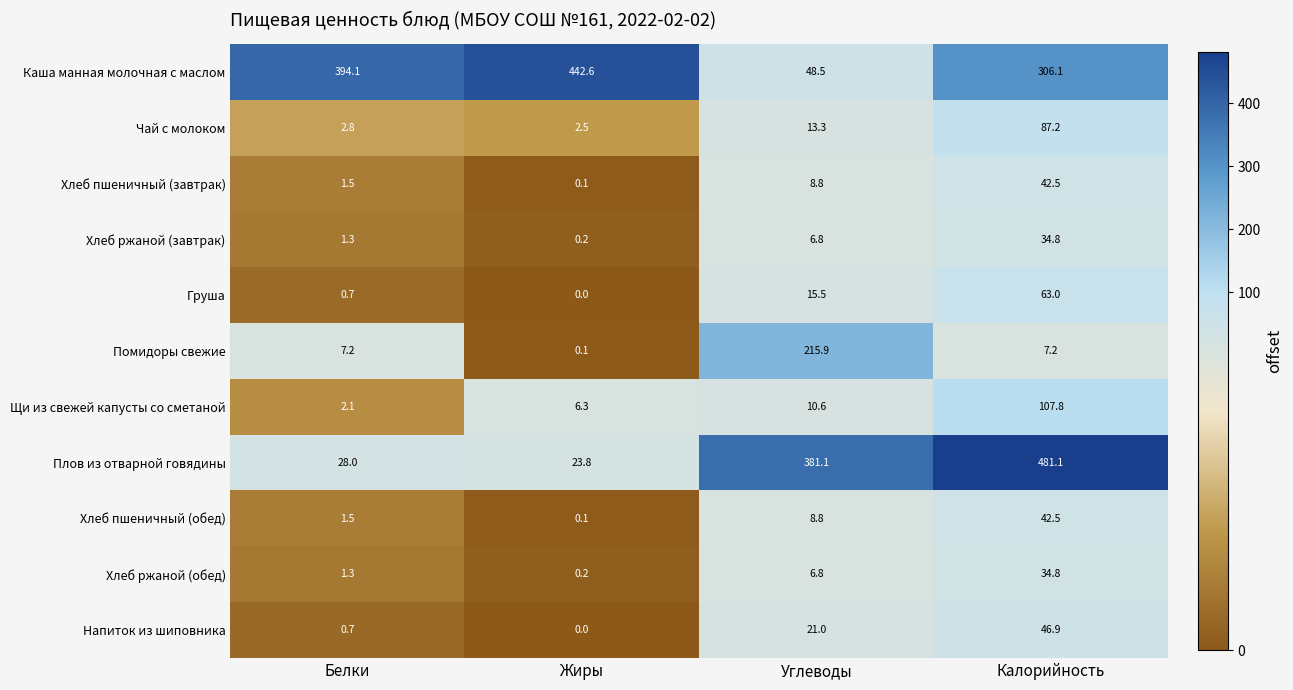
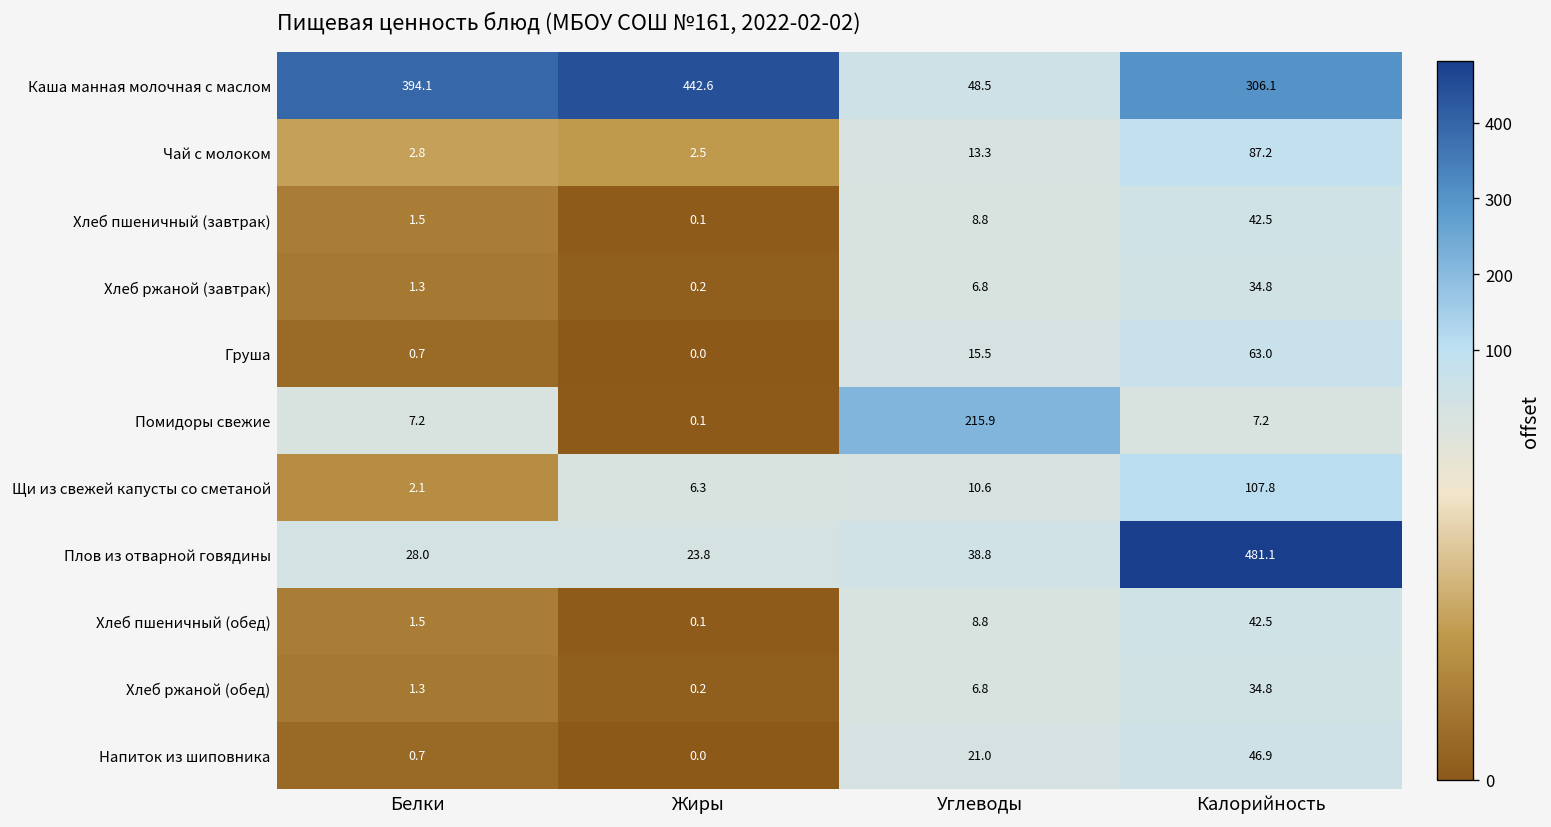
  {
    "Каша манная молочная с маслом": {
      "Белки": 394.1,
      "Жиры": 442.6,
      "Углеводы": 48.5,
      "Калорийность": 306.1
    },
    "Чай с молоком": {
      "Белки": 2.8,
      "Жиры": 2.5,
      "Углеводы": 13.3,
      "Калорийность": 87.2
    },
    "Хлеб пшеничный (завтрак)": {
      "Белки": 1.5,
      "Жиры": 0.1,
      "Углеводы": 8.8,
      "Калорийность": 42.5
    },
    "Хлеб ржаной (завтрак)": {
      "Белки": 1.3,
      "Жиры": 0.2,
      "Углеводы": 6.8,
      "Калорийность": 34.8
    },
    "Груша": {
      "Белки": 0.7,
      "Жиры": 0.0,
      "Углеводы": 15.5,
      "Калорийность": 63.0
    },
    "Помидоры свежие": {
      "Белки": 7.2,
      "Жиры": 0.1,
      "Углеводы": 215.9,
      "Калорийность": 7.2
    },
    "Щи из свежей капусты со сметаной": {
      "Белки": 2.1,
      "Жиры": 6.3,
      "Углеводы": 10.6,
      "Калорийность": 107.8
    },
    "Плов из отварной говядины": {
      "Белки": 28.0,
      "Жиры": 23.8,
-     "Углеводы": 381.1,
+     "Углеводы": 38.8,
      "Калорийность": 481.1
    },
    "Хлеб пшеничный (обед)": {
      "Белки": 1.5,
      "Жиры": 0.1,
      "Углеводы": 8.8,
      "Калорийность": 42.5
    },
    "Хлеб ржаной (обед)": {
      "Белки": 1.3,
      "Жиры": 0.2,
      "Углеводы": 6.8,
      "Калорийность": 34.8
    },
    "Напиток из шиповника": {
      "Белки": 0.7,
      "Жиры": 0.0,
      "Углеводы": 21.0,
      "Калорийность": 46.9
    }
  }
